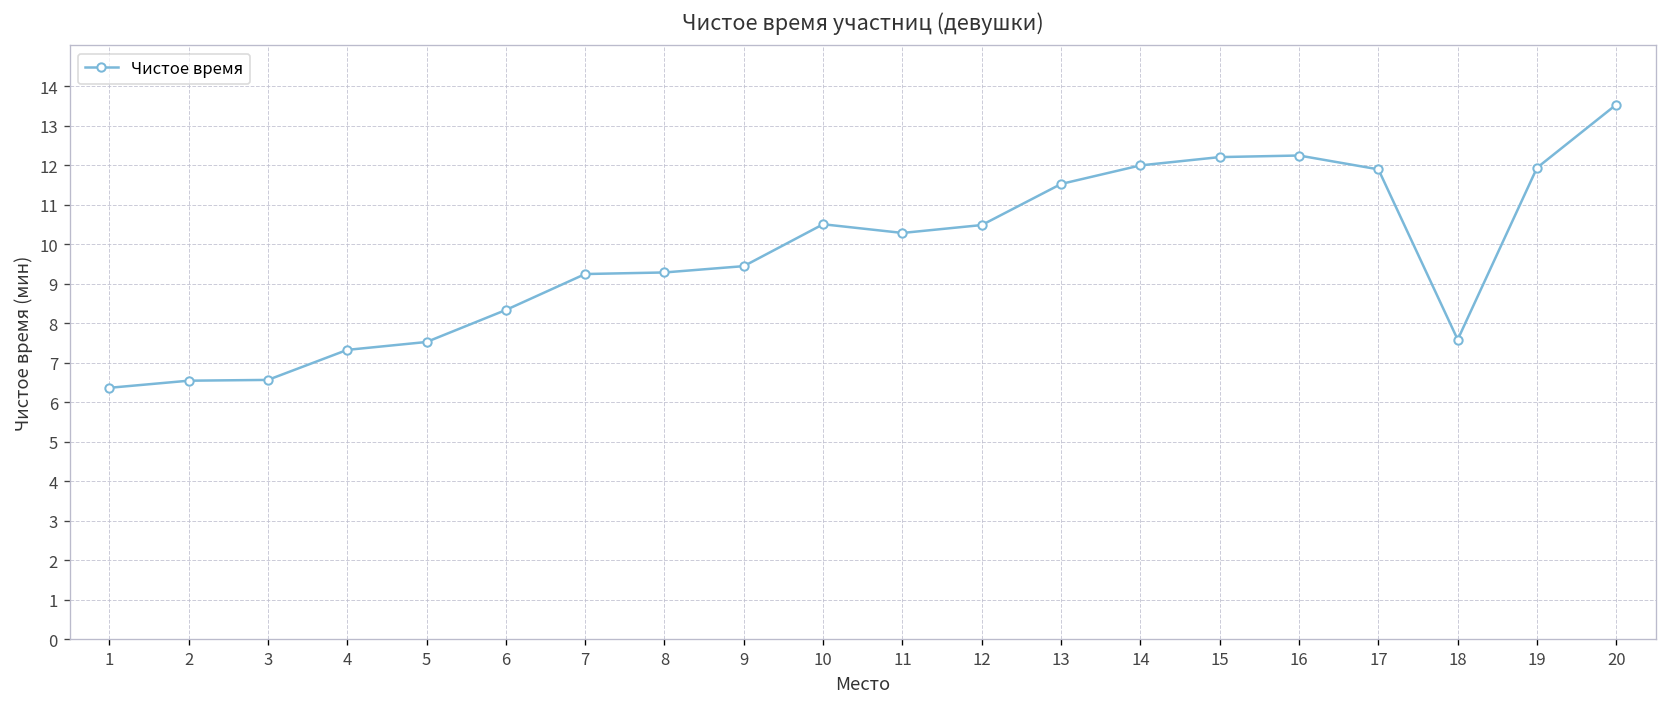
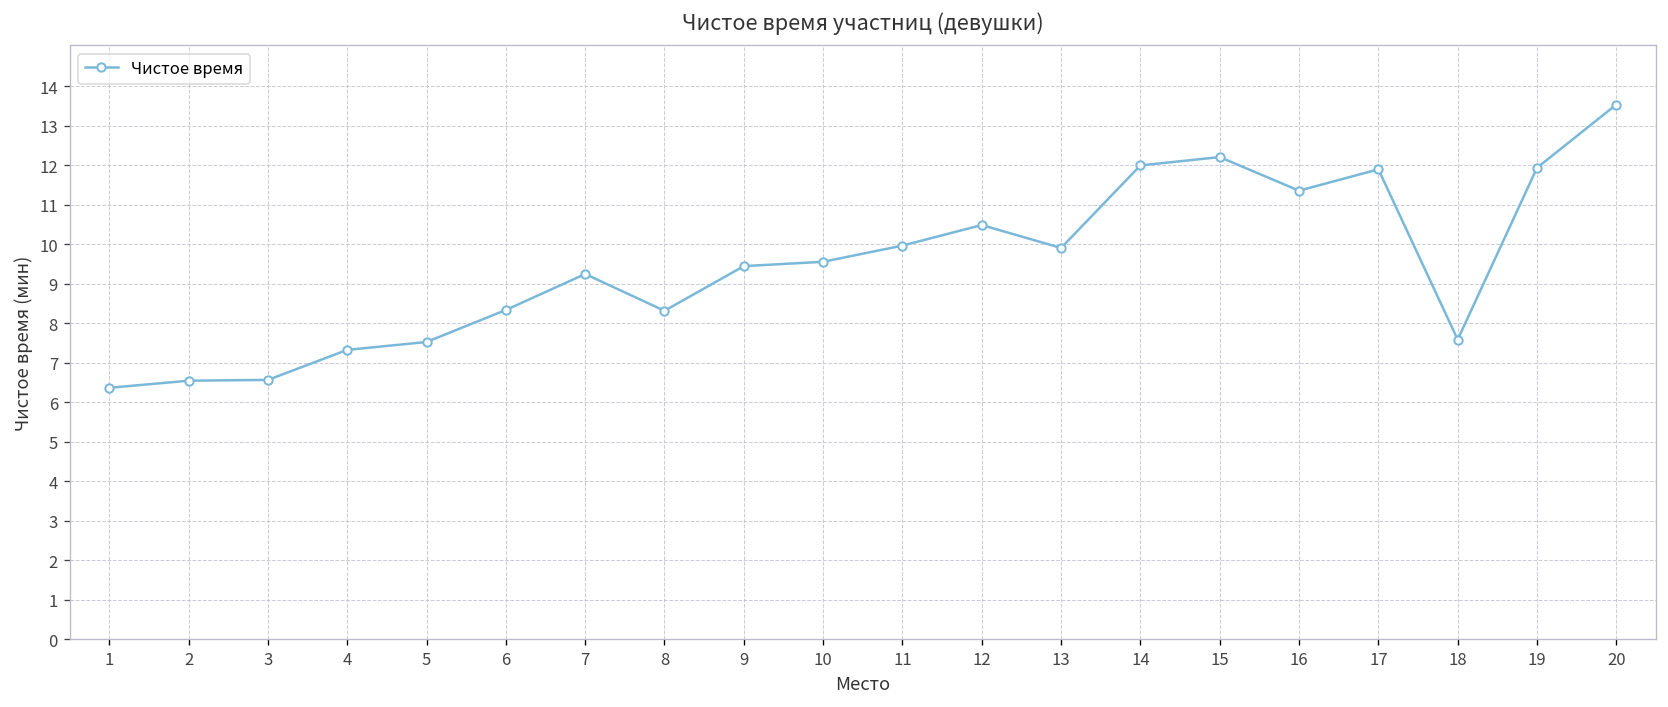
  {
    "1": 6.4,
    "2": 6.6,
    "3": 6.6,
    "4": 7.3,
    "5": 7.5,
    "6": 8.3,
    "7": 9.3,
-   "8": 9.3,
+   "8": 8.3,
    "9": 9.5,
-   "10": 10.5,
-   "11": 10.3,
+   "10": 9.6,
+   "11": 10.0,
    "12": 10.5,
-   "13": 11.5,
+   "13": 9.9,
    "14": 12.0,
    "15": 12.2,
-   "16": 12.3,
+   "16": 11.4,
    "17": 11.9,
    "18": 7.6,
    "19": 11.9,
    "20": 13.5
  }
